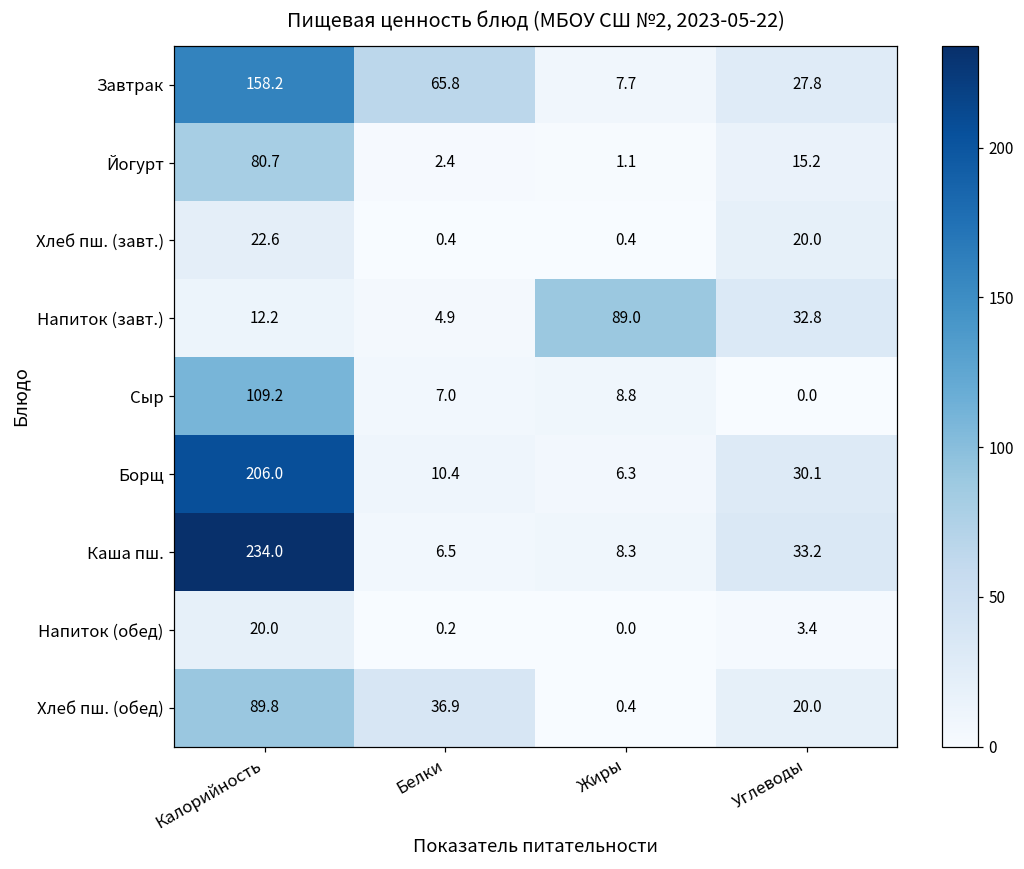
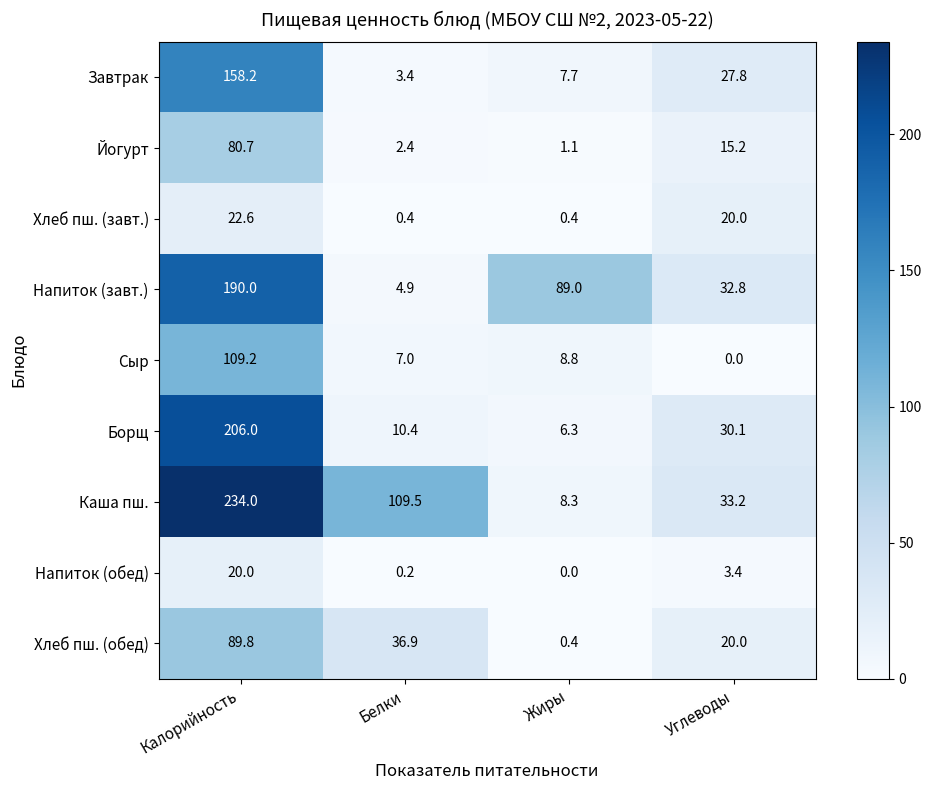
  {
    "Завтрак": {
      "Калорийность": 158.2,
-     "Белки": 65.8,
+     "Белки": 3.4,
      "Жиры": 7.7,
      "Углеводы": 27.8
    },
    "Йогурт": {
      "Калорийность": 80.7,
      "Белки": 2.4,
      "Жиры": 1.1,
      "Углеводы": 15.2
    },
    "Хлеб пш. (завт.)": {
      "Калорийность": 22.6,
      "Белки": 0.4,
      "Жиры": 0.4,
      "Углеводы": 20.0
    },
    "Напиток (завт.)": {
-     "Калорийность": 12.2,
+     "Калорийность": 190.0,
      "Белки": 4.9,
      "Жиры": 89.0,
      "Углеводы": 32.8
    },
    "Сыр": {
      "Калорийность": 109.2,
      "Белки": 7.0,
      "Жиры": 8.8,
      "Углеводы": 0.0
    },
    "Борщ": {
      "Калорийность": 206.0,
      "Белки": 10.4,
      "Жиры": 6.3,
      "Углеводы": 30.1
    },
    "Каша пш.": {
      "Калорийность": 234.0,
-     "Белки": 6.5,
+     "Белки": 109.5,
      "Жиры": 8.3,
      "Углеводы": 33.2
    },
    "Напиток (обед)": {
      "Калорийность": 20.0,
      "Белки": 0.2,
      "Жиры": 0.0,
      "Углеводы": 3.4
    },
    "Хлеб пш. (обед)": {
      "Калорийность": 89.8,
      "Белки": 36.9,
      "Жиры": 0.4,
      "Углеводы": 20.0
    }
  }
